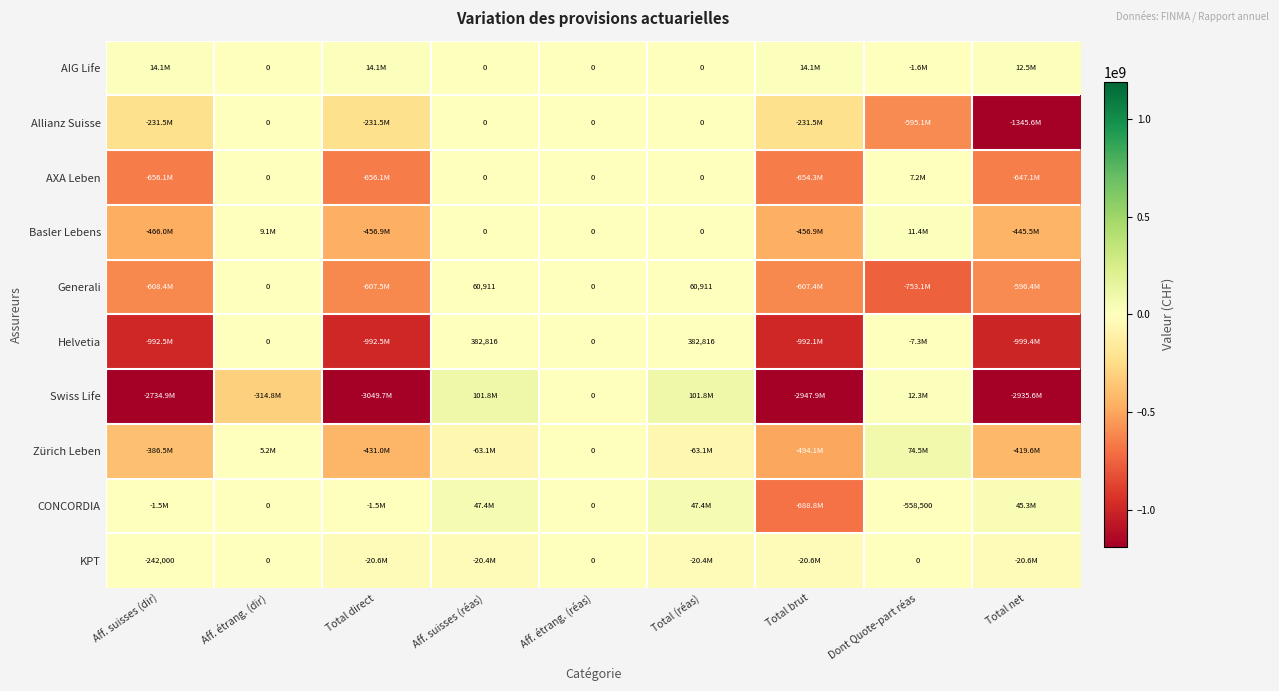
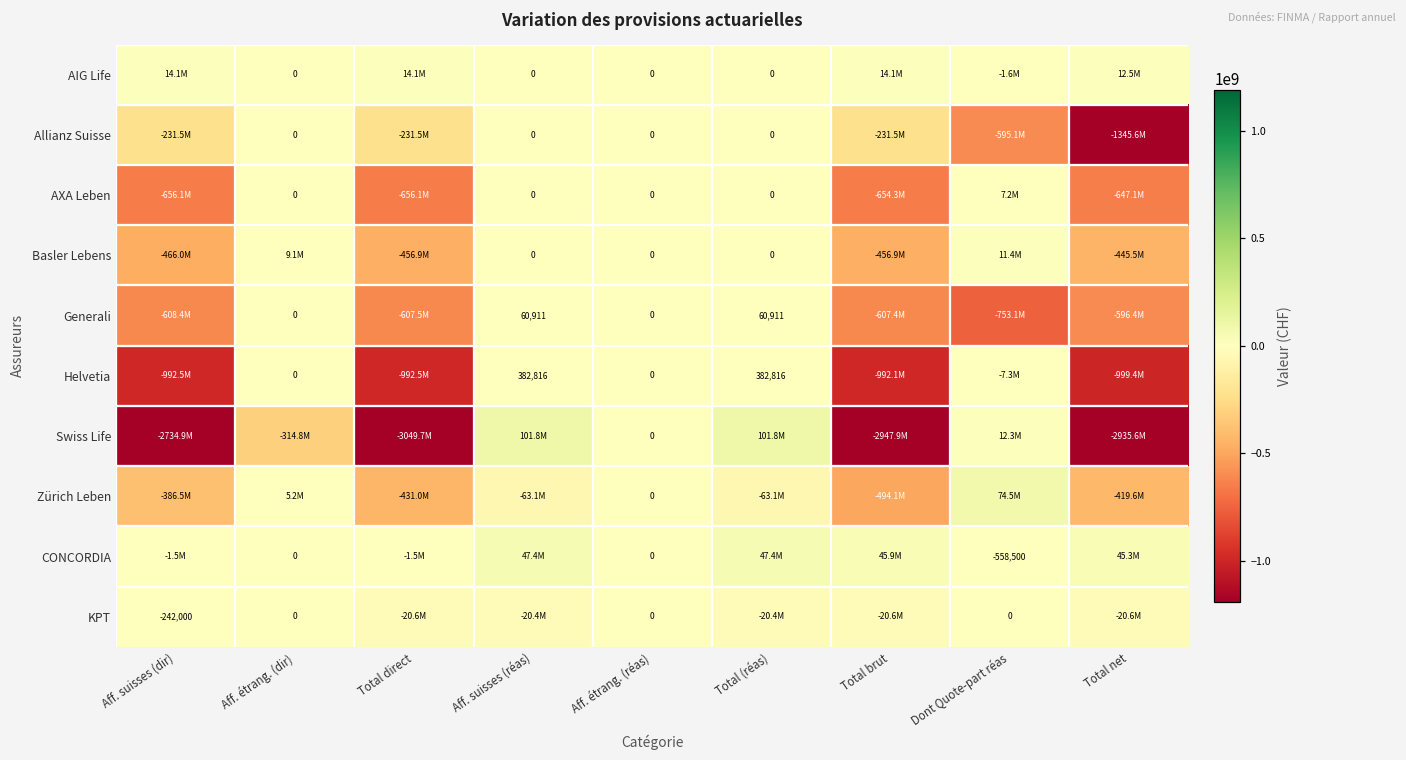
  {
    "AIG Life": {
      "Aff. suisses (dir)": "14.1M",
      "Aff. étrang. (dir)": "0",
      "Total direct": "14.1M",
      "Aff. suisses (réas)": "0",
      "Aff. étrang. (réas)": "0",
      "Total (réas)": "0",
      "Total brut": "14.1M",
      "Dont Quote-part réas": "-1.6M",
      "Total net": "12.5M"
    },
    "Allianz Suisse": {
      "Aff. suisses (dir)": "-231.5M",
      "Aff. étrang. (dir)": "0",
      "Total direct": "-231.5M",
      "Aff. suisses (réas)": "0",
      "Aff. étrang. (réas)": "0",
      "Total (réas)": "0",
      "Total brut": "-231.5M",
      "Dont Quote-part réas": "-595.1M",
      "Total net": "-1345.6M"
    },
    "AXA Leben": {
      "Aff. suisses (dir)": "-656.1M",
      "Aff. étrang. (dir)": "0",
      "Total direct": "-656.1M",
      "Aff. suisses (réas)": "0",
      "Aff. étrang. (réas)": "0",
      "Total (réas)": "0",
      "Total brut": "-654.3M",
      "Dont Quote-part réas": "7.2M",
      "Total net": "-647.1M"
    },
    "Basler Lebens": {
      "Aff. suisses (dir)": "-466.0M",
      "Aff. étrang. (dir)": "9.1M",
      "Total direct": "-456.9M",
      "Aff. suisses (réas)": "0",
      "Aff. étrang. (réas)": "0",
      "Total (réas)": "0",
      "Total brut": "-456.9M",
      "Dont Quote-part réas": "11.4M",
      "Total net": "-445.5M"
    },
    "Generali": {
      "Aff. suisses (dir)": "-608.4M",
      "Aff. étrang. (dir)": "0",
      "Total direct": "-607.5M",
      "Aff. suisses (réas)": "60,911",
      "Aff. étrang. (réas)": "0",
      "Total (réas)": "60,911",
      "Total brut": "-607.4M",
      "Dont Quote-part réas": "-753.1M",
      "Total net": "-596.4M"
    },
    "Helvetia": {
      "Aff. suisses (dir)": "-992.5M",
      "Aff. étrang. (dir)": "0",
      "Total direct": "-992.5M",
      "Aff. suisses (réas)": "382,816",
      "Aff. étrang. (réas)": "0",
      "Total (réas)": "382,816",
      "Total brut": "-992.1M",
      "Dont Quote-part réas": "-7.3M",
      "Total net": "-999.4M"
    },
    "Swiss Life": {
      "Aff. suisses (dir)": "-2734.9M",
      "Aff. étrang. (dir)": "-314.8M",
      "Total direct": "-3049.7M",
      "Aff. suisses (réas)": "101.8M",
      "Aff. étrang. (réas)": "0",
      "Total (réas)": "101.8M",
      "Total brut": "-2947.9M",
      "Dont Quote-part réas": "12.3M",
      "Total net": "-2935.6M"
    },
    "Zürich Leben": {
      "Aff. suisses (dir)": "-386.5M",
      "Aff. étrang. (dir)": "5.2M",
      "Total direct": "-431.0M",
      "Aff. suisses (réas)": "-63.1M",
      "Aff. étrang. (réas)": "0",
      "Total (réas)": "-63.1M",
      "Total brut": "-494.1M",
      "Dont Quote-part réas": "74.5M",
      "Total net": "-419.6M"
    },
    "CONCORDIA": {
      "Aff. suisses (dir)": "-1.5M",
      "Aff. étrang. (dir)": "0",
      "Total direct": "-1.5M",
      "Aff. suisses (réas)": "47.4M",
      "Aff. étrang. (réas)": "0",
      "Total (réas)": "47.4M",
-     "Total brut": "-688.8M",
+     "Total brut": "45.9M",
      "Dont Quote-part réas": "-558,500",
      "Total net": "45.3M"
    },
    "KPT": {
      "Aff. suisses (dir)": "-242,000",
      "Aff. étrang. (dir)": "0",
      "Total direct": "-20.6M",
      "Aff. suisses (réas)": "-20.4M",
      "Aff. étrang. (réas)": "0",
      "Total (réas)": "-20.4M",
      "Total brut": "-20.6M",
      "Dont Quote-part réas": "0",
      "Total net": "-20.6M"
    }
  }
